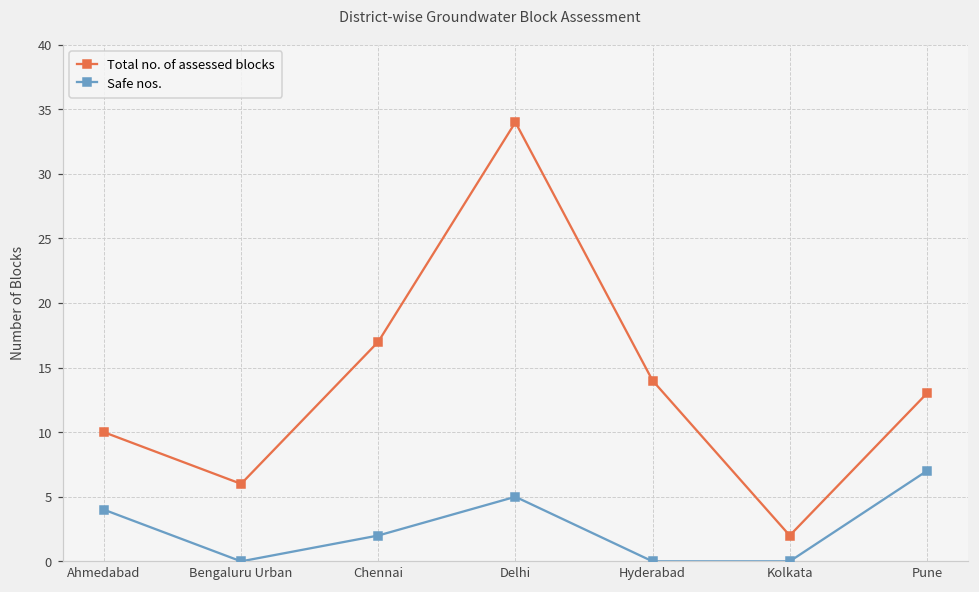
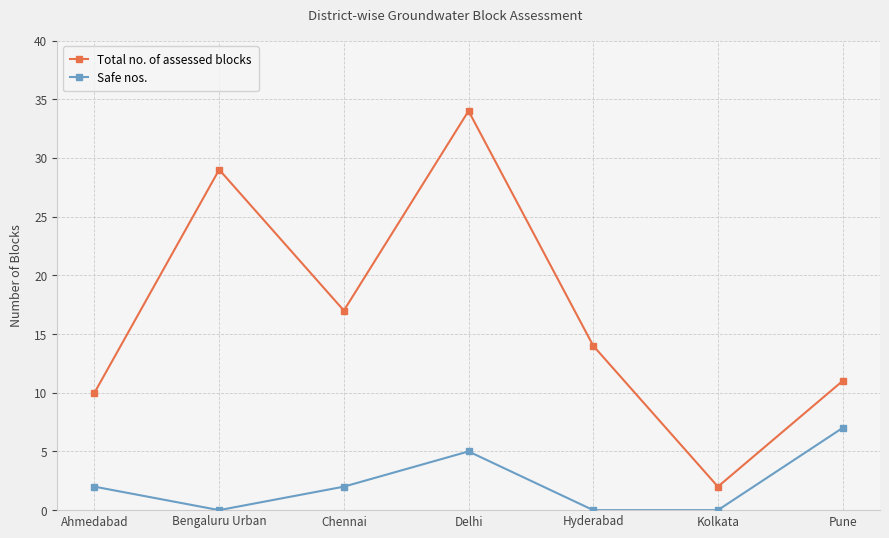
  {
    "Total no. of assessed blocks": {
      "Ahmedabad": 10,
-     "Bengaluru Urban": 6,
+     "Bengaluru Urban": 29,
      "Chennai": 17,
      "Delhi": 34,
      "Hyderabad": 14,
      "Kolkata": 2,
-     "Pune": 13
+     "Pune": 11
    },
    "Safe nos.": {
-     "Ahmedabad": 4,
+     "Ahmedabad": 2,
      "Bengaluru Urban": 0,
      "Chennai": 2,
      "Delhi": 5,
      "Hyderabad": 0,
      "Kolkata": 0,
      "Pune": 7
    }
  }
